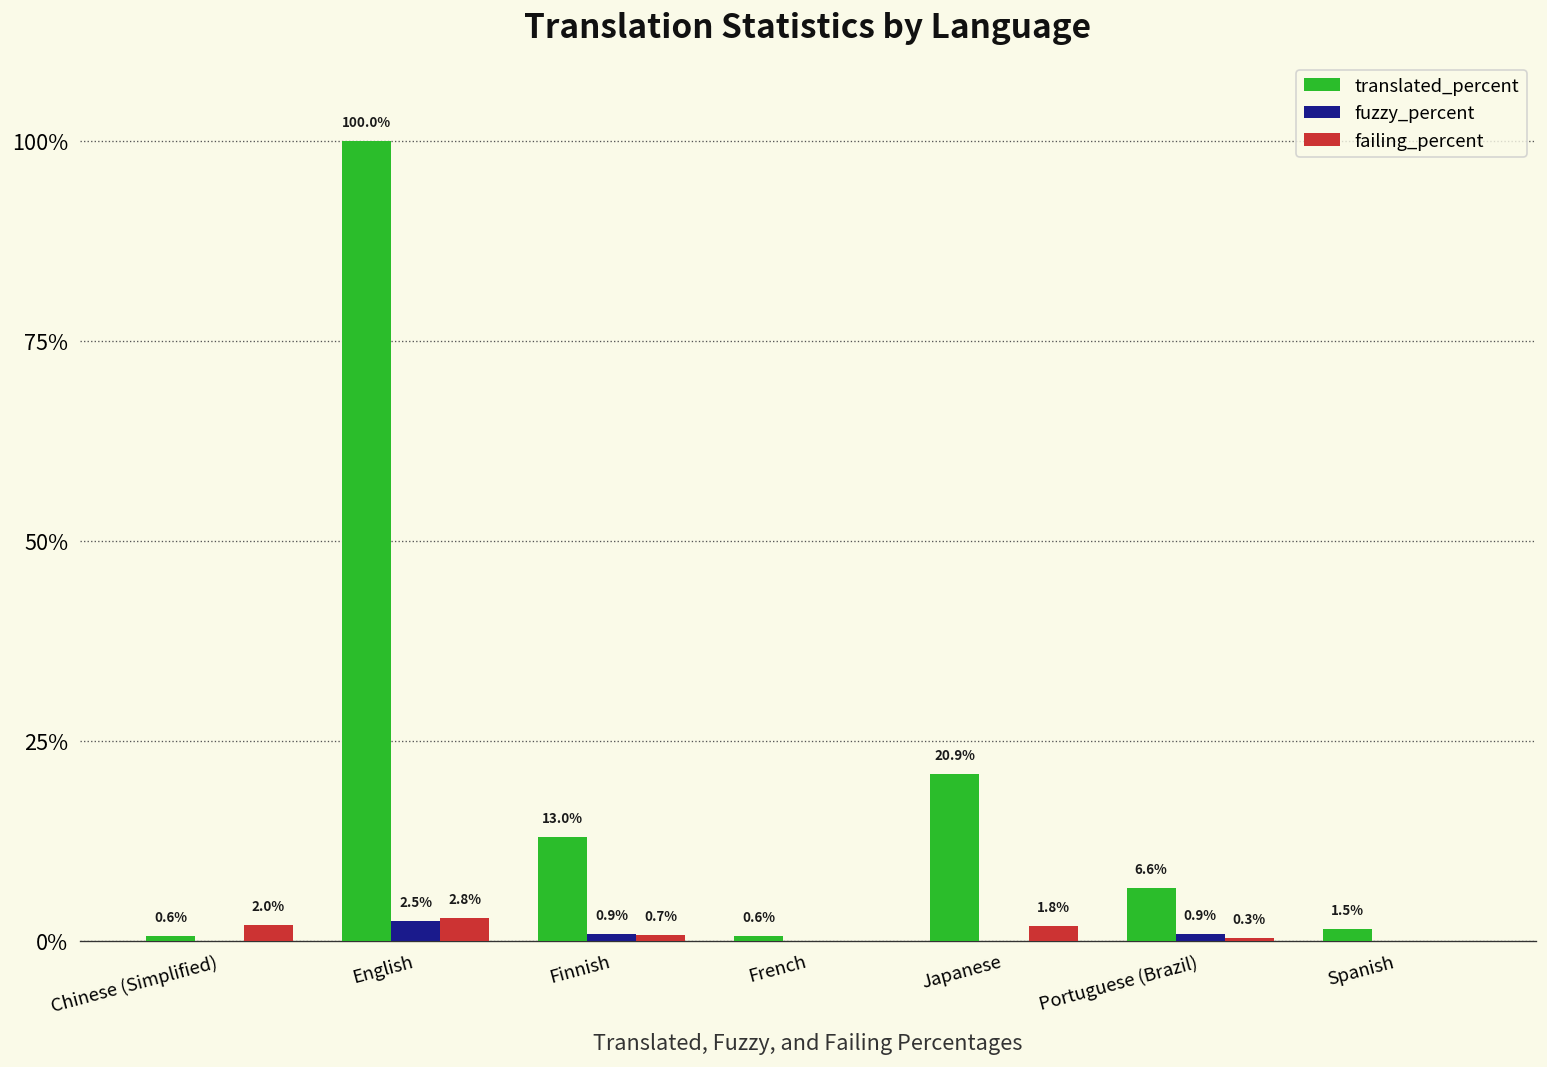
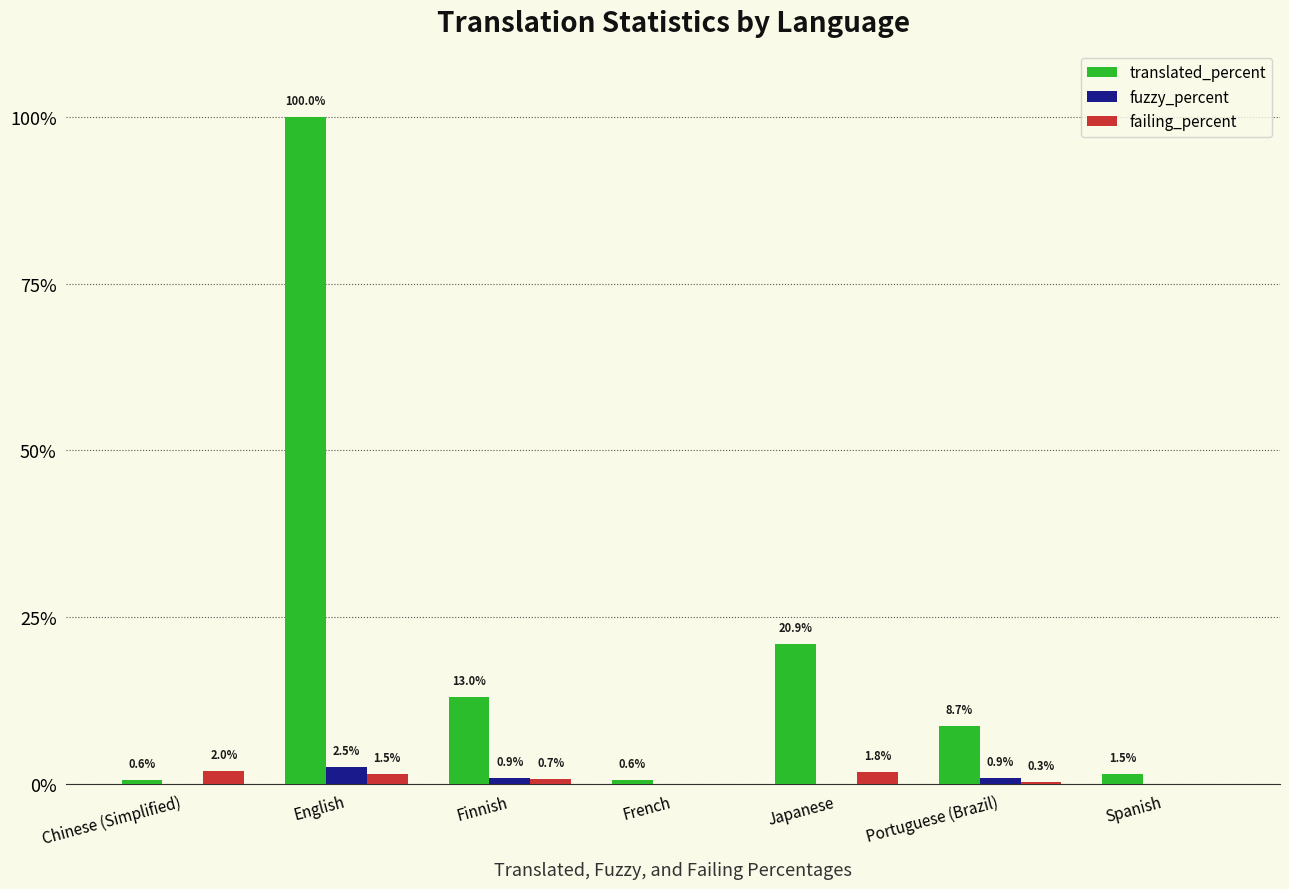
  {
    "translated_percent": {
      "Chinese (Simplified)": "0.6%",
      "English": "100.0%",
      "Finnish": "13.0%",
      "French": "0.6%",
      "Japanese": "20.9%",
-     "Portuguese (Brazil)": "6.6%",
+     "Portuguese (Brazil)": "8.7%",
      "Spanish": "1.5%"
    },
    "fuzzy_percent": {
      "English": "2.5%",
      "Finnish": "0.9%",
      "Portuguese (Brazil)": "0.9%"
    },
    "failing_percent": {
      "Chinese (Simplified)": "2.0%",
-     "English": "2.8%",
+     "English": "1.5%",
      "Finnish": "0.7%",
      "Japanese": "1.8%",
      "Portuguese (Brazil)": "0.3%"
    }
  }
